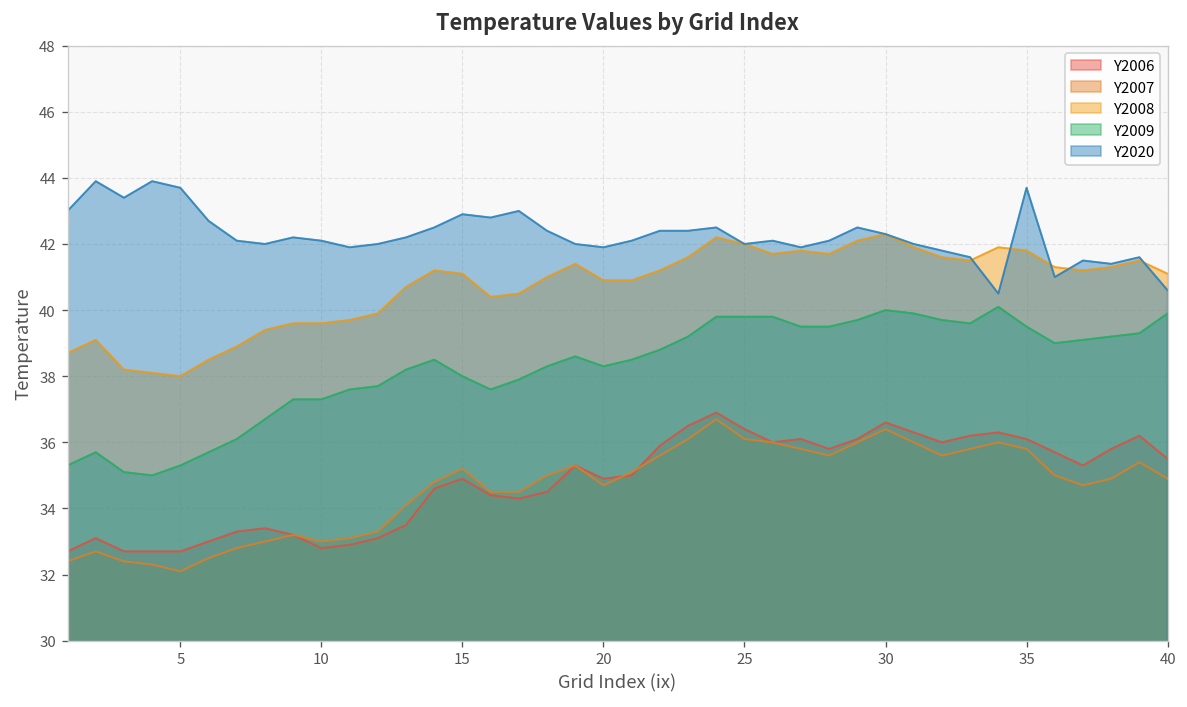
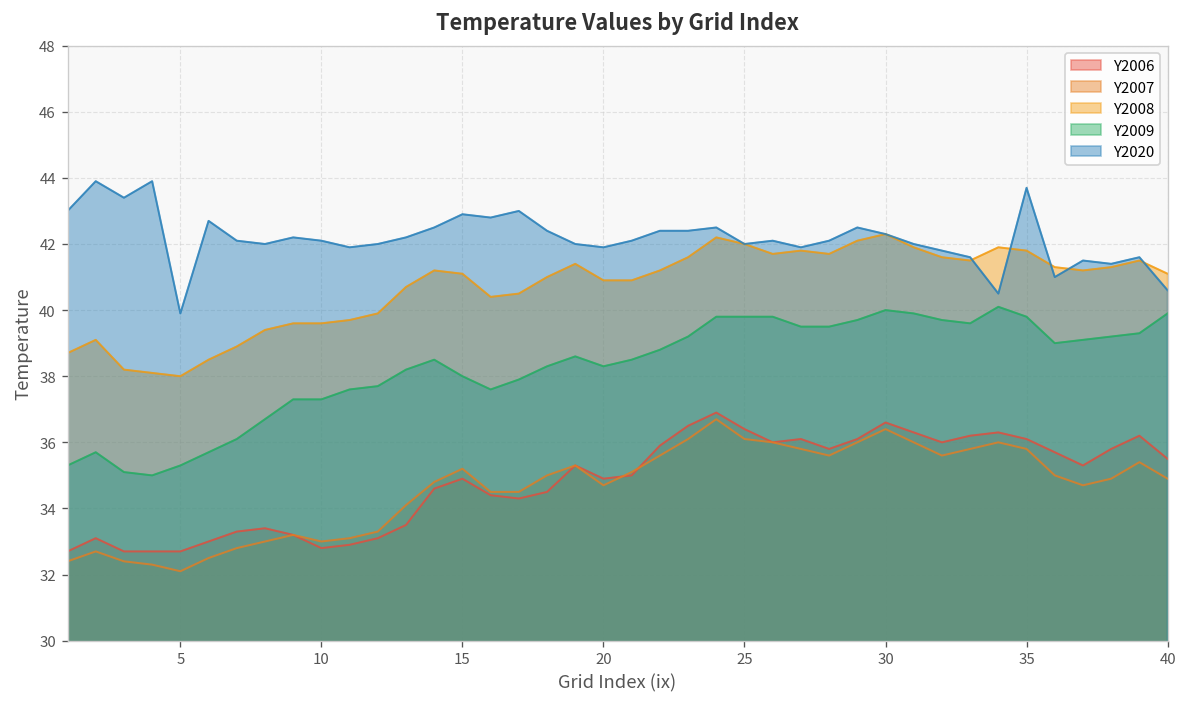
  {
    "Y2009": {
      "5": 35.3,
      "10": 37.3,
      "15": 38.0,
      "20": 38.3,
      "25": 39.8,
      "30": 40.0,
-     "35": 39.5,
+     "35": 39.8,
      "40": 39.9
    },
    "Y2020": {
-     "5": 43.7,
+     "5": 39.9,
      "10": 42.1,
      "15": 42.9,
      "20": 41.9,
      "35": 43.7,
      "40": 40.6
    }
  }
